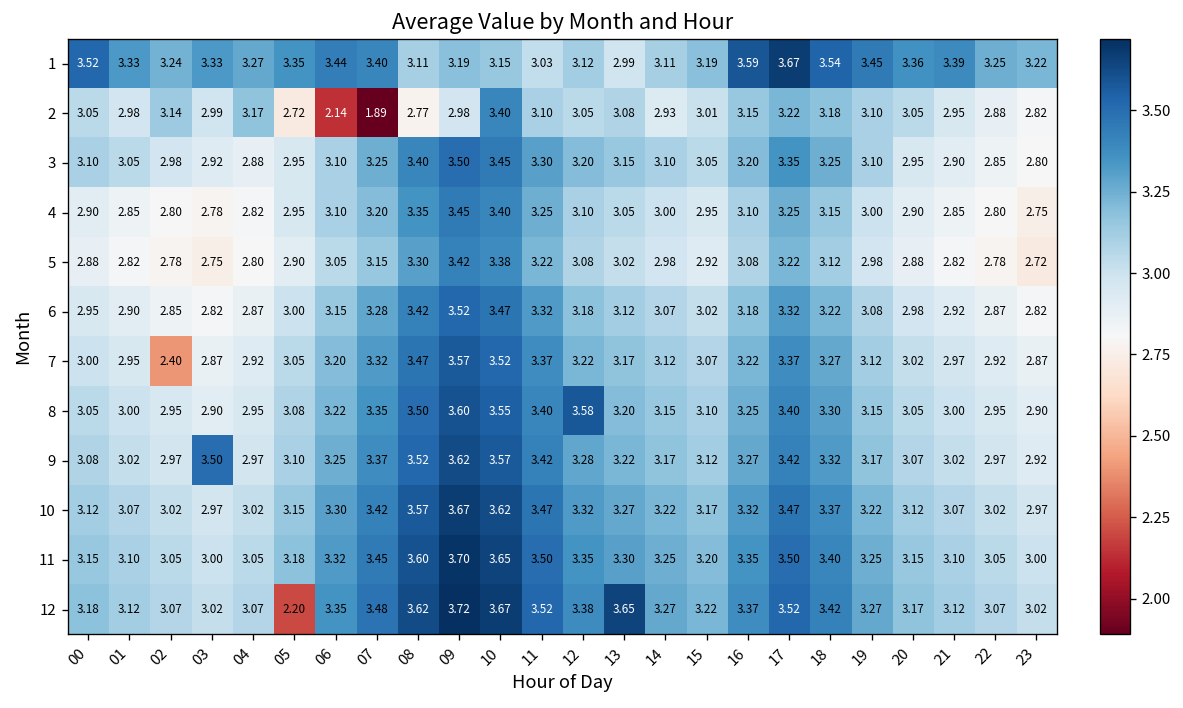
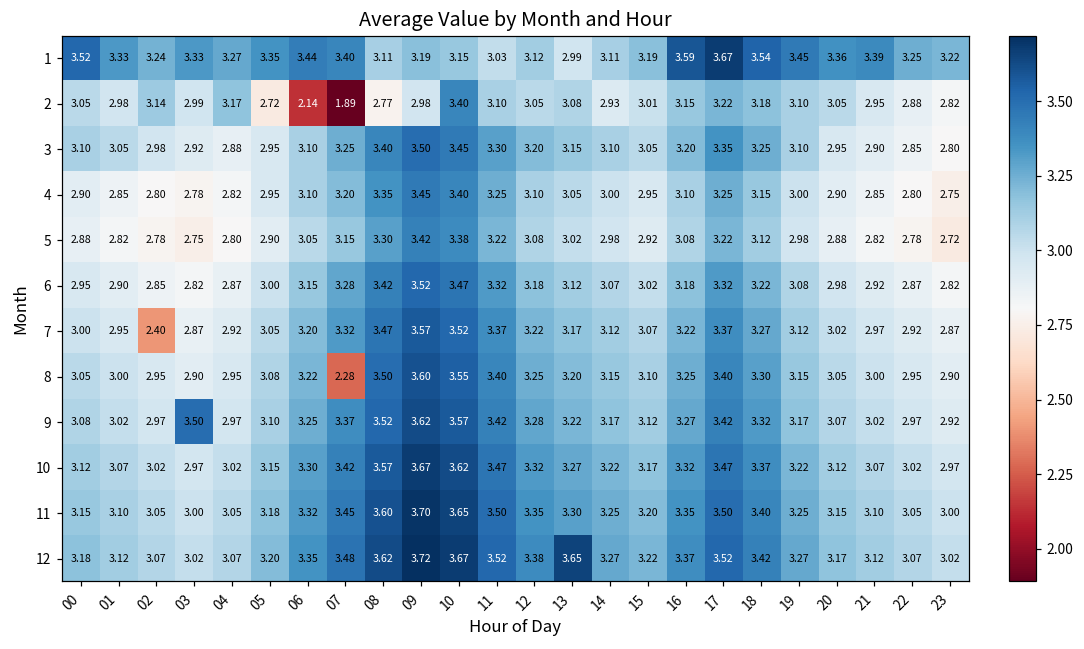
  {
    "8": {
      "00": 3.05,
      "01": 3.00,
      "02": 2.95,
      "03": 2.90,
      "04": 2.95,
      "05": 3.08,
      "06": 3.22,
-     "07": 3.35,
+     "07": 2.28,
      "08": 3.50,
      "09": 3.60,
      "10": 3.55,
      "11": 3.40,
-     "12": 3.58,
+     "12": 3.25,
      "13": 3.20,
      "14": 3.15,
      "15": 3.10,
      "16": 3.25,
      "17": 3.40,
      "18": 3.30,
      "19": 3.15,
      "20": 3.05,
      "21": 3.00,
      "22": 2.95,
      "23": 2.90
    },
    "12": {
      "00": 3.18,
      "01": 3.12,
      "02": 3.07,
      "03": 3.02,
      "04": 3.07,
-     "05": 2.20,
+     "05": 3.20,
      "06": 3.35,
      "07": 3.48,
      "08": 3.62,
      "09": 3.72,
      "10": 3.67,
      "11": 3.52,
      "12": 3.38,
      "13": 3.65,
      "14": 3.27,
      "15": 3.22,
      "16": 3.37,
      "17": 3.52,
      "18": 3.42,
      "19": 3.27,
      "20": 3.17,
      "21": 3.12,
      "22": 3.07,
      "23": 3.02
    }
  }
